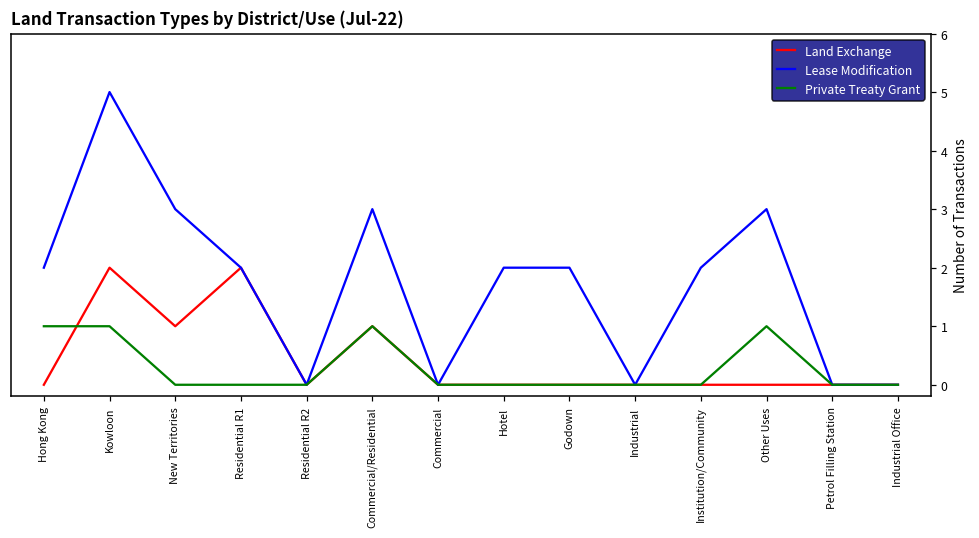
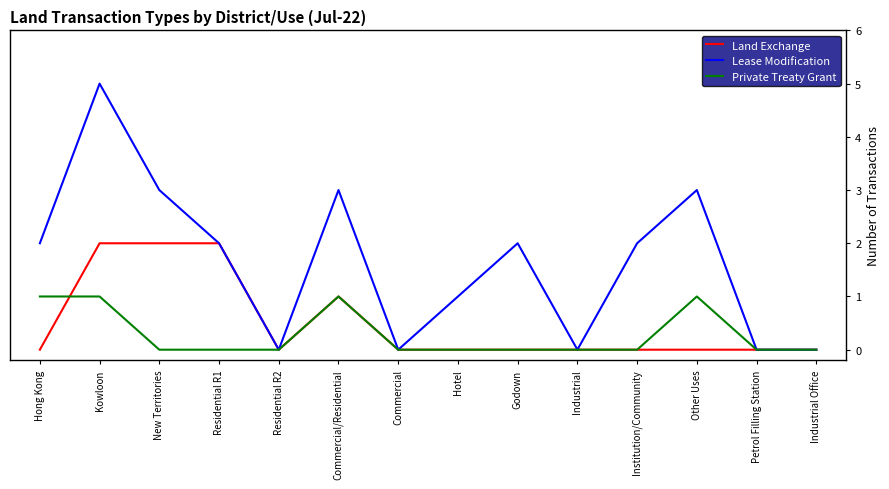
  {
    "Land Exchange": {
      "Hong Kong": 0,
      "Kowloon": 2,
-     "New Territories": 1,
+     "New Territories": 2,
      "Other Uses": 0
    },
    "Lease Modification": {
      "Hong Kong": 2,
      "Kowloon": 5,
      "New Territories": 3,
      "Commercial/Residential": 3,
-     "Hotel": 2,
+     "Hotel": 1,
      "Godown": 2,
      "Institution/Community": 2,
      "Other Uses": 3
    },
    "Private Treaty Grant": {
      "Hong Kong": 1,
      "Kowloon": 1,
      "New Territories": 0,
      "Residential R1": 0,
      "Other Uses": 1
    }
  }
